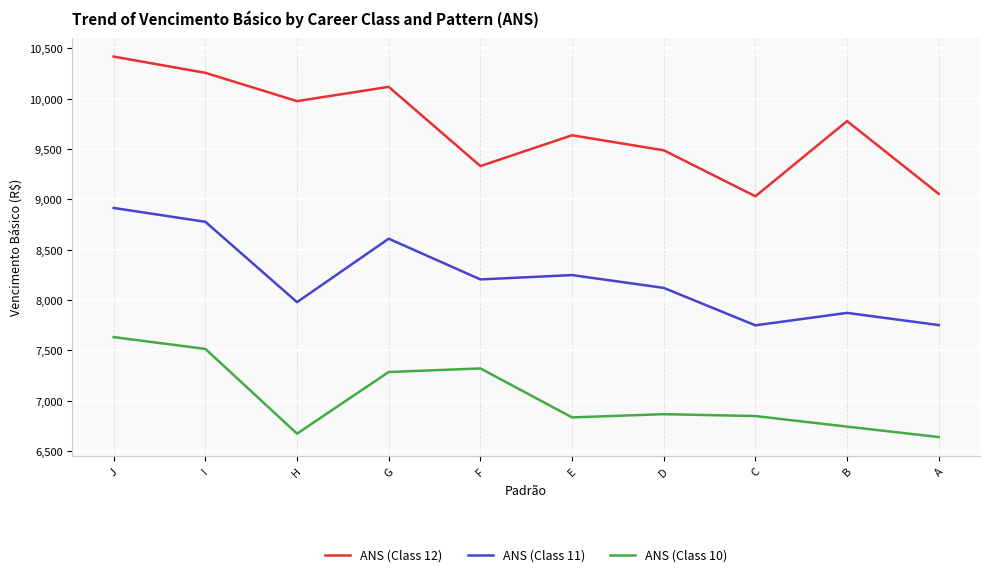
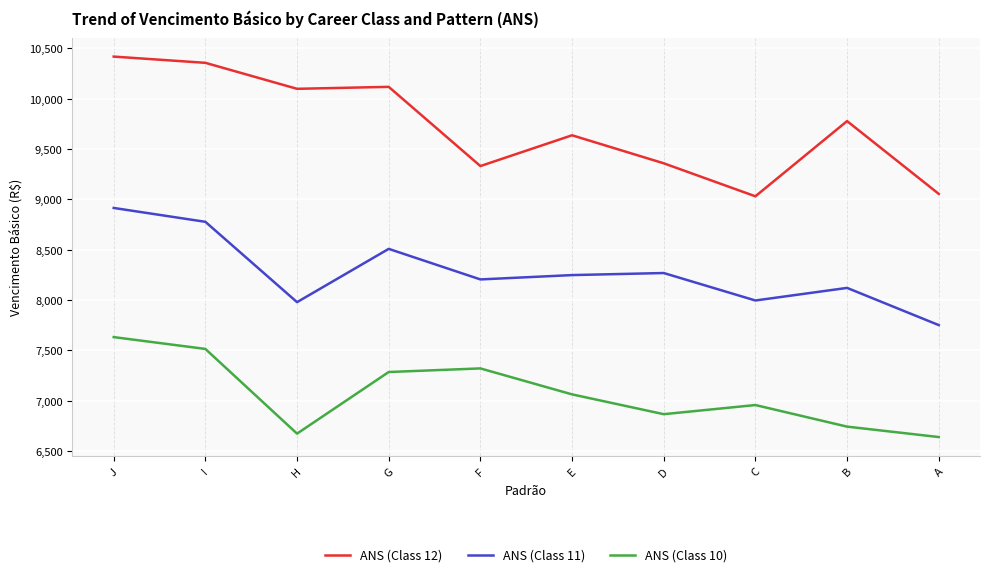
  {
    "ANS (Class 12)": {
      "J": "10,420",
-     "I": "10,260",
-     "H": "9,980",
+     "I": "10,360",
+     "H": "10,100",
      "G": "10,120",
      "F": "9,330",
      "E": "9,640",
-     "D": "9,490",
+     "D": "9,360",
      "C": "9,030",
      "B": "9,780",
      "A": "9,050"
    },
    "ANS (Class 11)": {
      "J": "8,910",
      "I": "8,780",
      "H": "7,980",
-     "G": "8,610",
+     "G": "8,510",
      "F": "8,200",
      "E": "8,250",
-     "D": "8,120",
-     "C": "7,750",
-     "B": "7,870",
+     "D": "8,270",
+     "C": "8,000",
+     "B": "8,120",
      "A": "7,750"
    },
    "ANS (Class 10)": {
      "J": "7,630",
      "I": "7,510",
      "H": "6,670",
      "G": "7,290",
      "F": "7,320",
-     "E": "6,830",
+     "E": "7,060",
      "D": "6,870",
-     "C": "6,850",
+     "C": "6,960",
      "B": "6,740",
      "A": "6,640"
    }
  }
